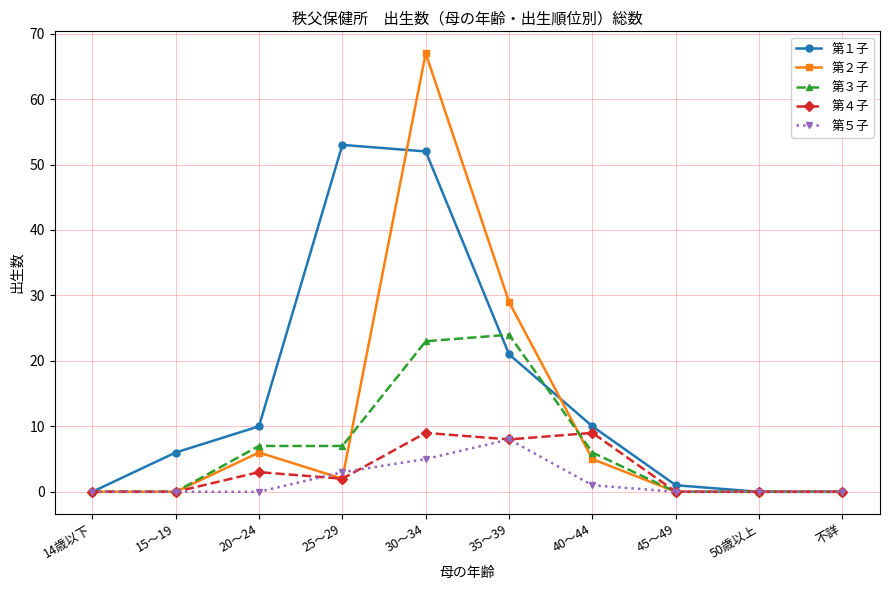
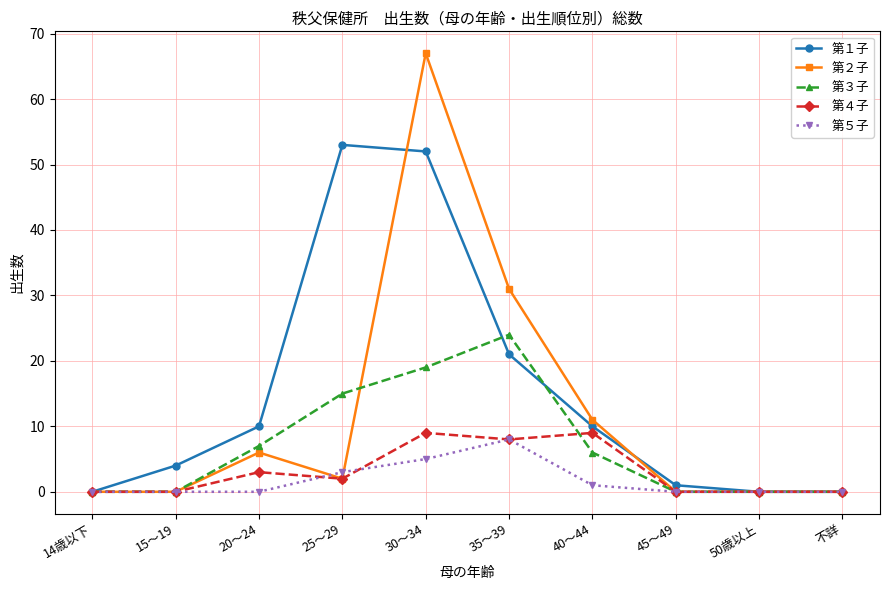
  {
    "第１子": {
-     "15～19": 6,
+     "15～19": 4,
      "20～24": 10,
      "25～29": 53,
      "30～34": 52,
      "35～39": 21,
      "40～44": 10,
      "45～49": 1
    },
    "第２子": {
      "20～24": 6,
      "30～34": 67,
-     "35～39": 29,
-     "40～44": 5
+     "35～39": 31,
+     "40～44": 11
    },
    "第３子": {
      "20～24": 7,
-     "25～29": 7,
-     "30～34": 23,
+     "25～29": 15,
+     "30～34": 19,
      "35～39": 24,
      "40～44": 6
    },
    "第４子": {
      "20～24": 3,
      "30～34": 9,
      "40～44": 9
    },
    "第５子": {
      "20～24": 0,
      "25～29": 3,
      "30～34": 5,
      "40～44": 1
    }
  }
